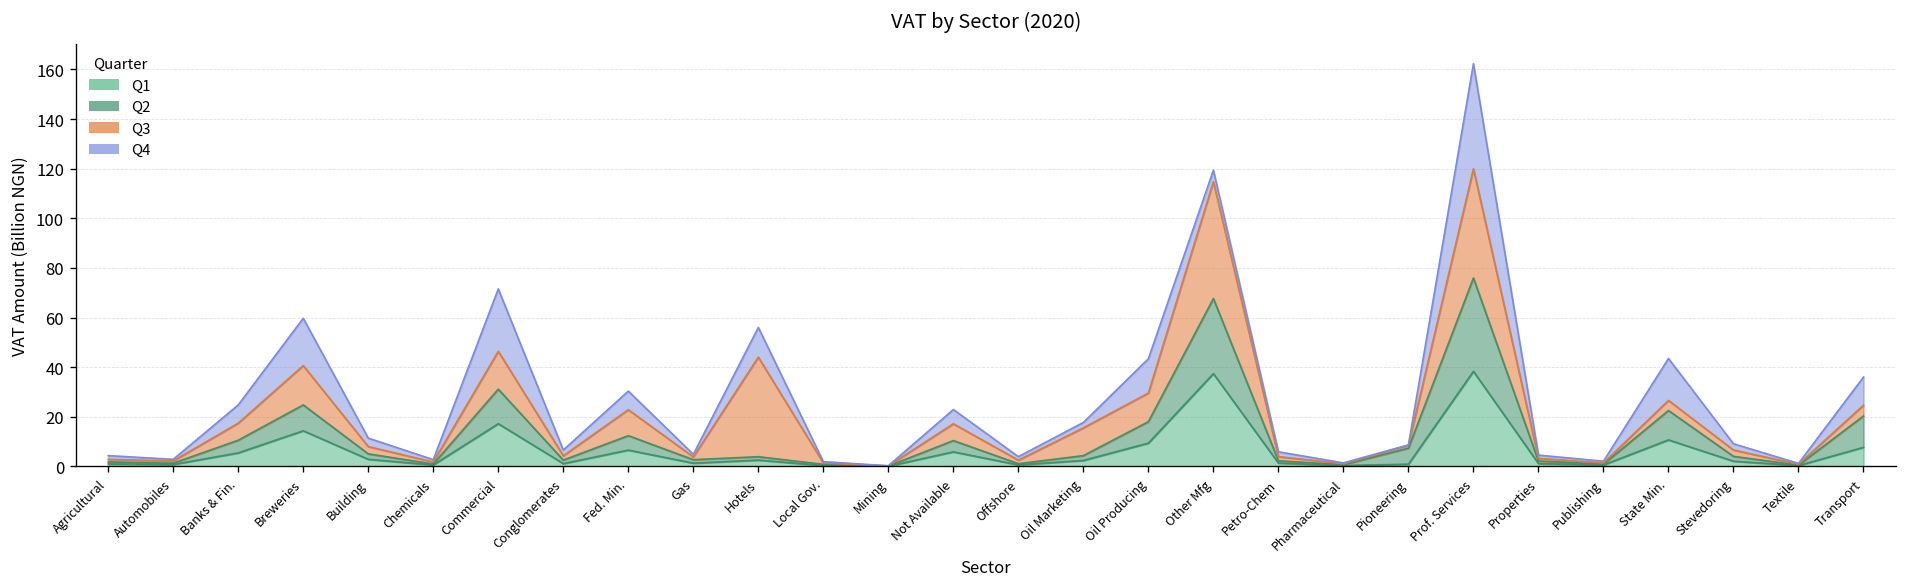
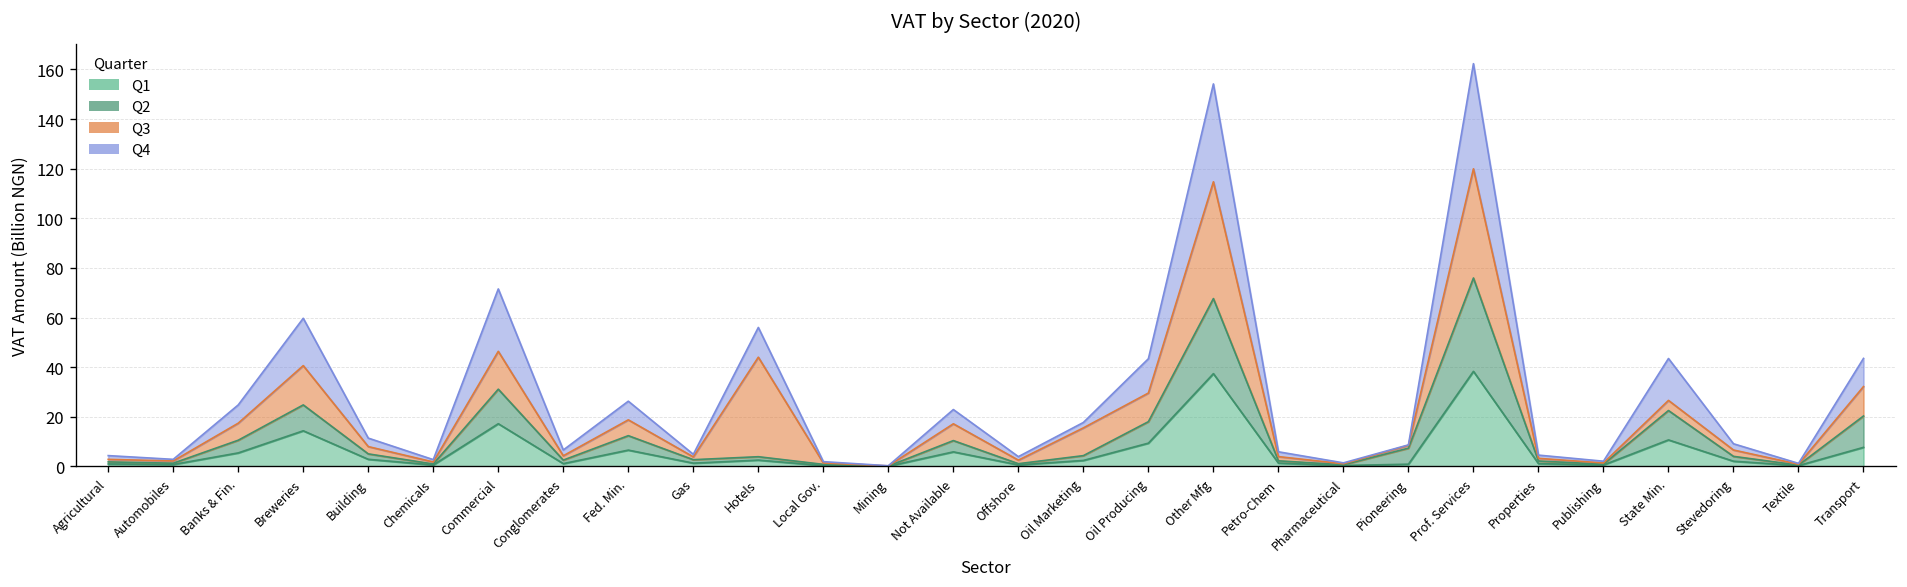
  {
    "Q3": {
      "Banks & Fin.": 7,
      "Breweries": 16,
      "Building": 3,
      "Commercial": 15,
      "Conglomerates": 2,
-     "Fed. Min.": 10,
+     "Fed. Min.": 6,
      "Hotels": 40,
      "Not Available": 7,
      "Offshore": 1,
      "Oil Marketing": 11,
      "Oil Producing": 12,
      "Other Mfg": 47,
      "Petro-Chem": 2,
      "Prof. Services": 44,
      "State Min.": 4,
      "Stevedoring": 3,
-     "Transport": 4
+     "Transport": 12
    },
    "Q4": {
      "Agricultural": 2,
      "Banks & Fin.": 7,
      "Breweries": 19,
      "Building": 3,
      "Commercial": 25,
      "Conglomerates": 2,
      "Fed. Min.": 8,
      "Hotels": 12,
      "Not Available": 6,
      "Offshore": 1,
      "Oil Marketing": 2,
      "Oil Producing": 14,
-     "Other Mfg": 5,
+     "Other Mfg": 39,
      "Petro-Chem": 2,
      "Prof. Services": 42,
      "Properties": 1,
      "State Min.": 17,
      "Stevedoring": 3,
      "Transport": 11
    }
  }
